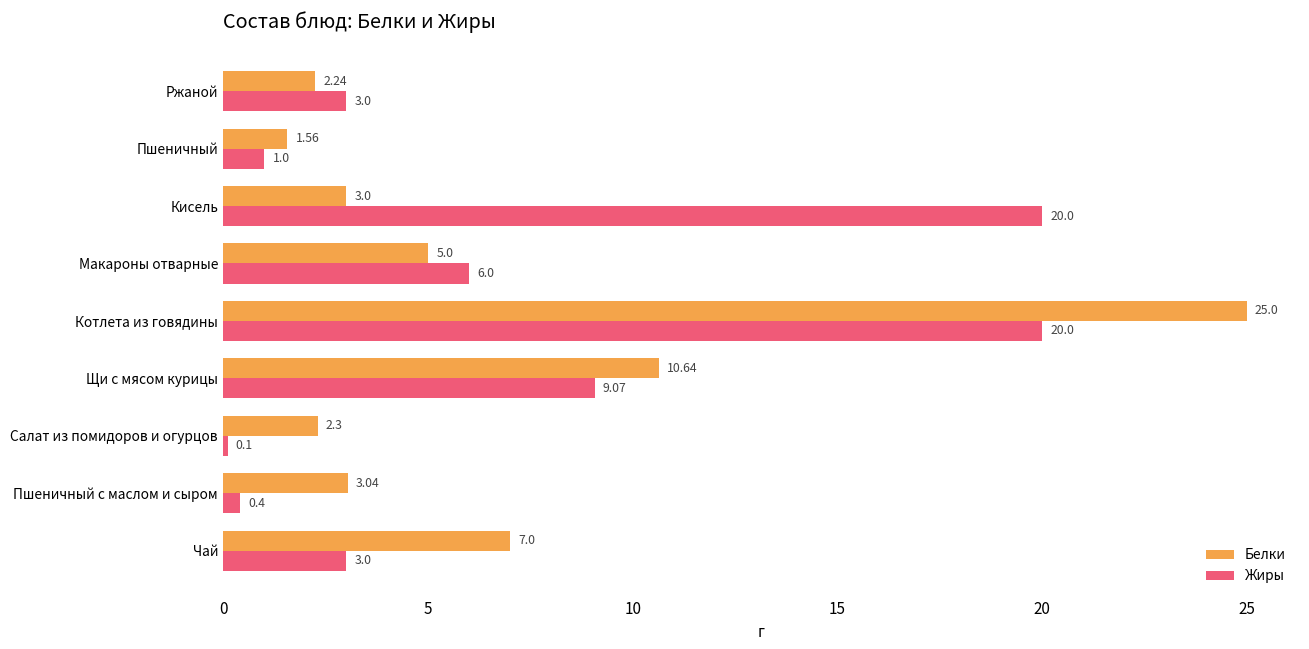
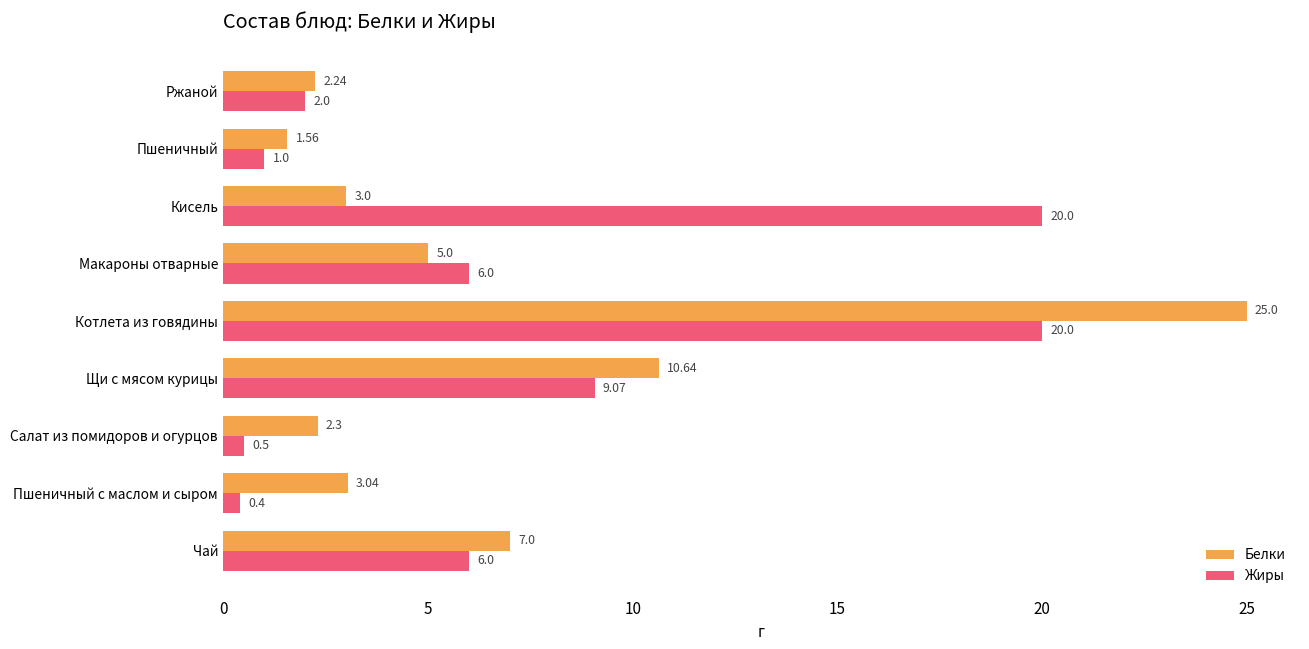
  {
    "Белки": {
      "Ржаной": 2.24,
      "Пшеничный": 1.56,
      "Кисель": 3.0,
      "Макароны отварные": 5.0,
      "Котлета из говядины": 25.0,
      "Щи с мясом курицы": 10.64,
      "Салат из помидоров и огурцов": 2.3,
      "Пшеничный с маслом и сыром": 3.04,
      "Чай": 7.0
    },
    "Жиры": {
-     "Ржаной": 3.0,
+     "Ржаной": 2.0,
      "Пшеничный": 1.0,
      "Кисель": 20.0,
      "Макароны отварные": 6.0,
      "Котлета из говядины": 20.0,
      "Щи с мясом курицы": 9.07,
-     "Салат из помидоров и огурцов": 0.1,
+     "Салат из помидоров и огурцов": 0.5,
      "Пшеничный с маслом и сыром": 0.4,
-     "Чай": 3.0
+     "Чай": 6.0
    }
  }
